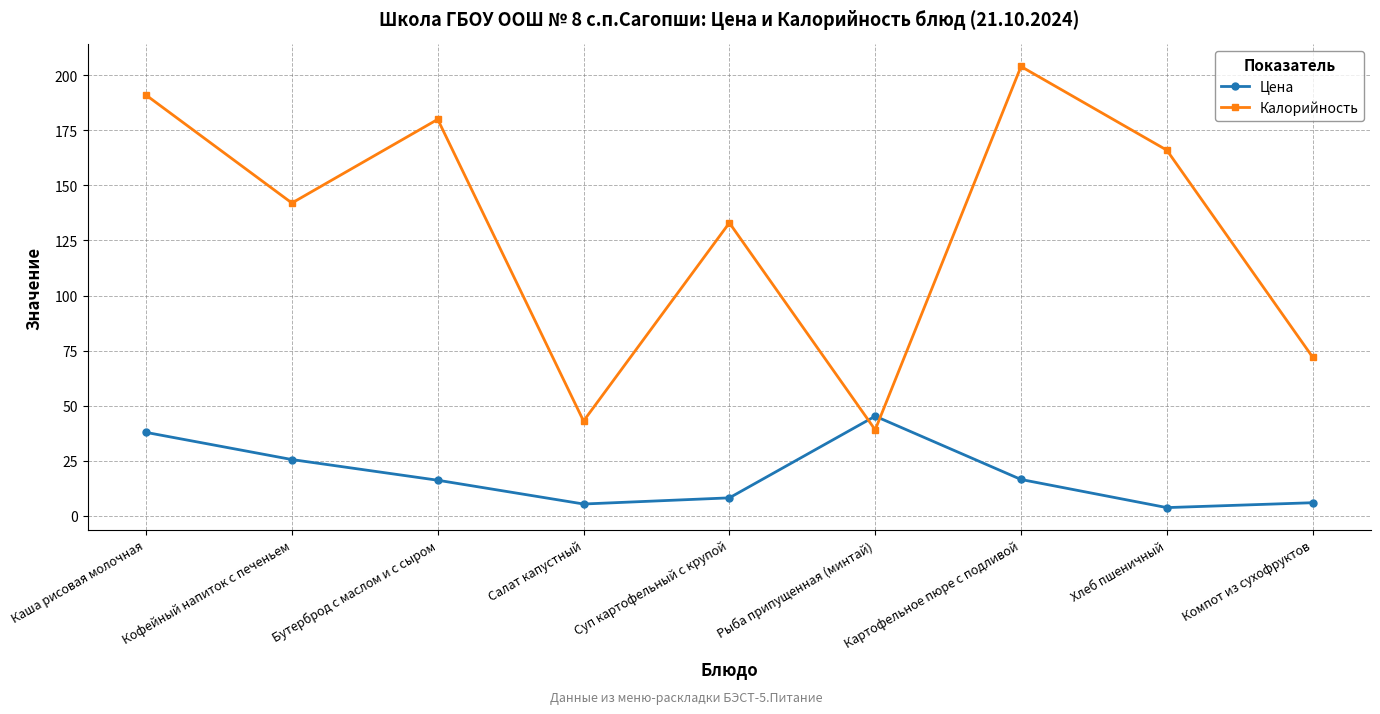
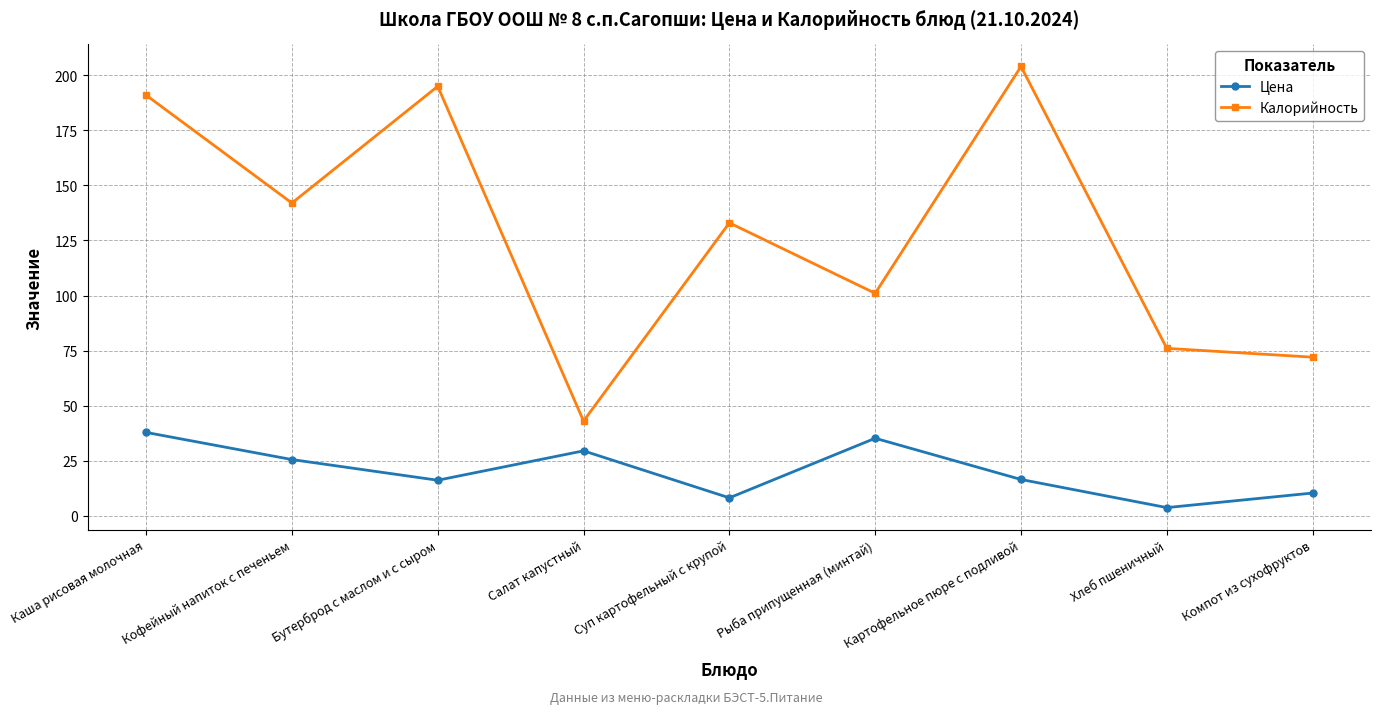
  {
    "Цена": {
      "Каша рисовая молочная": 38,
      "Кофейный напиток с печеньем": 26,
      "Бутерброд с маслом и с сыром": 16,
-     "Салат капустный": 5,
+     "Салат капустный": 29,
      "Суп картофельный с крупой": 8,
-     "Рыба припущенная (минтай)": 45,
+     "Рыба припущенная (минтай)": 35,
      "Картофельное пюре с подливой": 16,
      "Хлеб пшеничный": 4,
-     "Компот из сухофруктов": 6
+     "Компот из сухофруктов": 10
    },
    "Калорийность": {
      "Каша рисовая молочная": 191,
      "Кофейный напиток с печеньем": 142,
-     "Бутерброд с маслом и с сыром": 180,
+     "Бутерброд с маслом и с сыром": 195,
      "Салат капустный": 43,
      "Суп картофельный с крупой": 133,
-     "Рыба припущенная (минтай)": 39,
+     "Рыба припущенная (минтай)": 101,
      "Картофельное пюре с подливой": 204,
-     "Хлеб пшеничный": 166,
+     "Хлеб пшеничный": 76,
      "Компот из сухофруктов": 72
    }
  }
